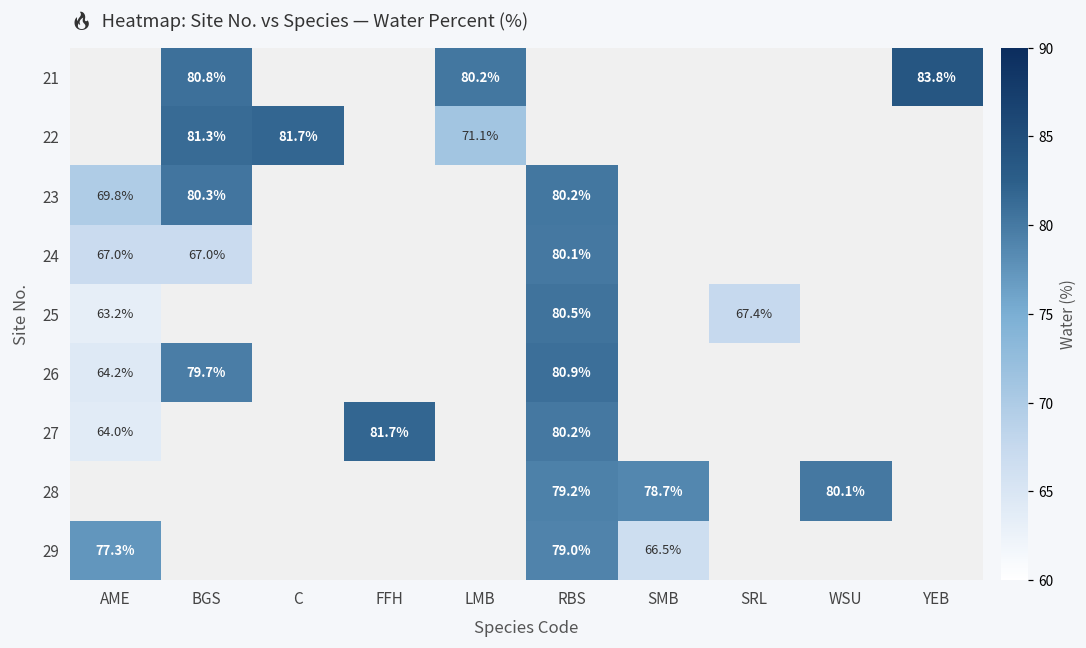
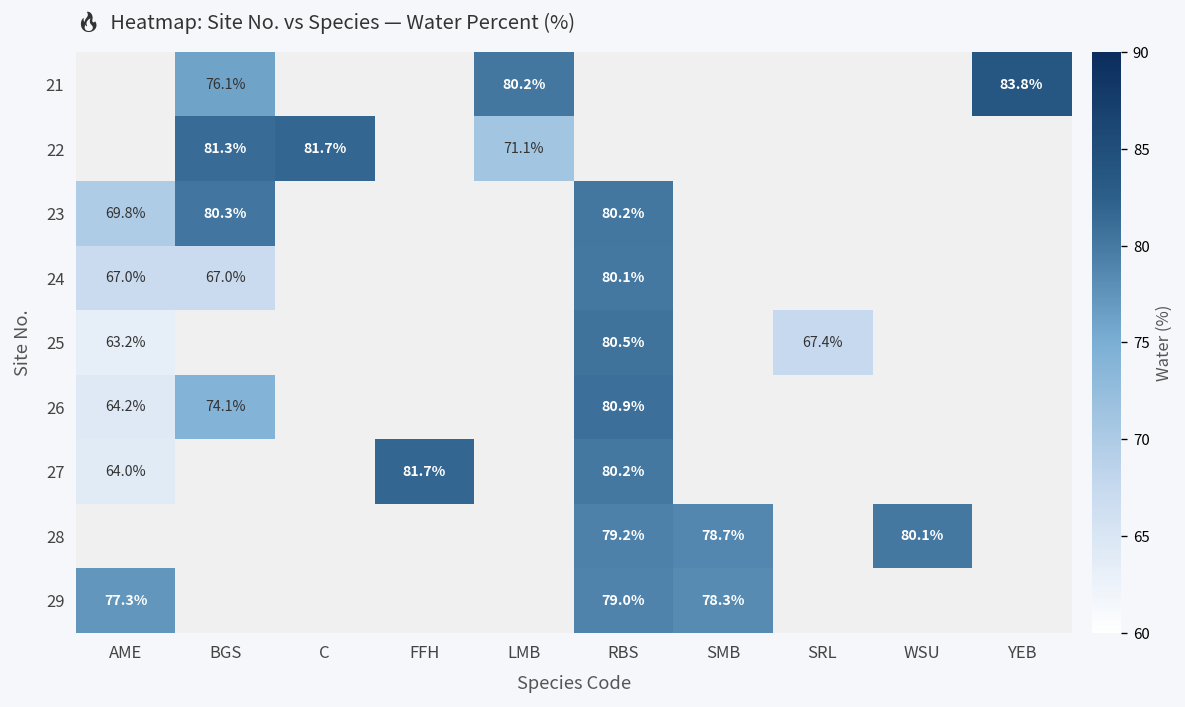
  {
    "21": {
-     "BGS": "80.8%",
+     "BGS": "76.1%",
      "LMB": "80.2%",
      "YEB": "83.8%"
    },
    "22": {
      "BGS": "81.3%",
      "C": "81.7%",
      "LMB": "71.1%"
    },
    "23": {
      "AME": "69.8%",
      "BGS": "80.3%",
      "RBS": "80.2%"
    },
    "24": {
      "AME": "67.0%",
      "BGS": "67.0%",
      "RBS": "80.1%"
    },
    "25": {
      "AME": "63.2%",
      "RBS": "80.5%",
      "SRL": "67.4%"
    },
    "26": {
      "AME": "64.2%",
-     "BGS": "79.7%",
+     "BGS": "74.1%",
      "RBS": "80.9%"
    },
    "27": {
      "AME": "64.0%",
      "FFH": "81.7%",
      "RBS": "80.2%"
    },
    "28": {
      "RBS": "79.2%",
      "SMB": "78.7%",
      "WSU": "80.1%"
    },
    "29": {
      "AME": "77.3%",
      "RBS": "79.0%",
-     "SMB": "66.5%"
+     "SMB": "78.3%"
    }
  }
